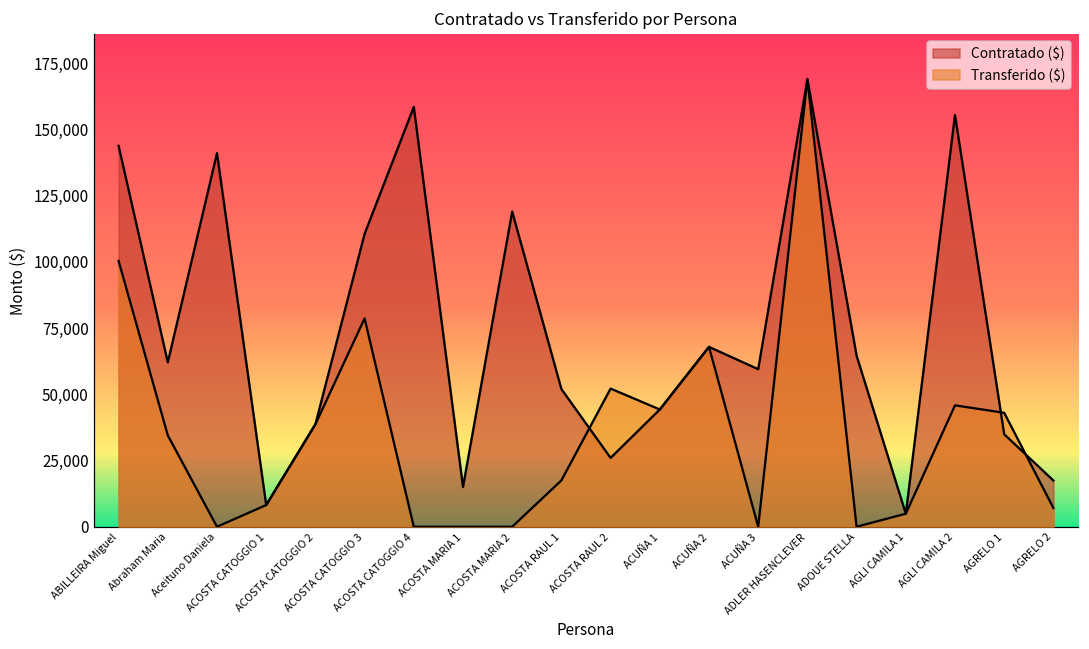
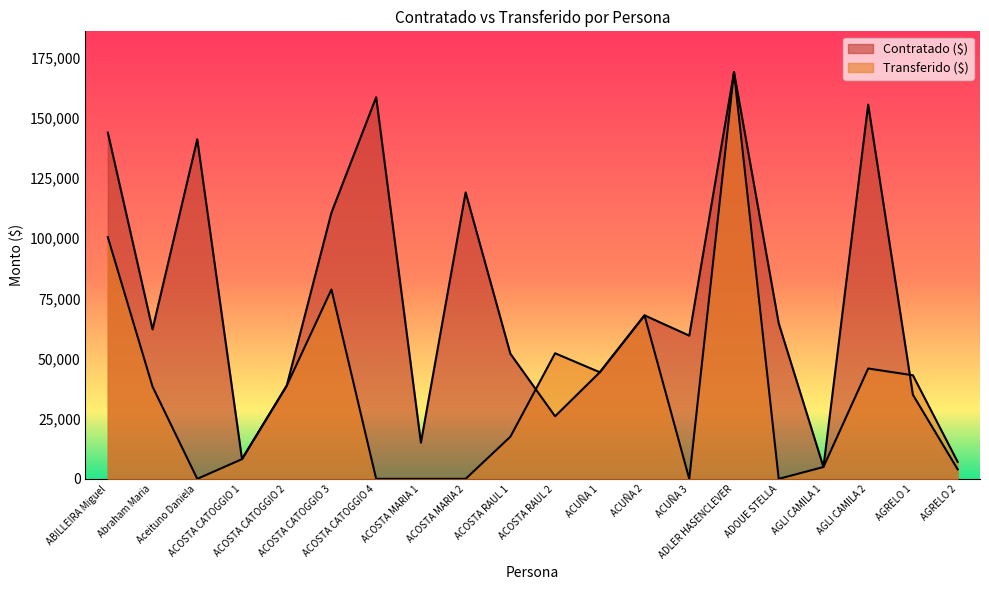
  {
    "Contratado ($)": {
      "ABILLEIRA Miguel": "144,000",
      "Abraham Maria": "62,000",
      "Aceituno Daniela": "141,000",
      "ACOSTA CATOGGIO 3": "111,000",
      "ACOSTA CATOGGIO 4": "159,000",
      "ACOSTA MARIA 1": "15,000",
      "ACOSTA MARIA 2": "119,000",
      "ACOSTA RAUL 1": "52,000",
      "ACOSTA RAUL 2": "26,000",
      "ACUÑA 3": "59,000",
      "ADOUE STELLA": "65,000",
      "AGLI CAMILA 2": "155,000",
      "AGRELO 1": "35,000",
-     "AGRELO 2": "17,000"
+     "AGRELO 2": "4,000"
    },
    "Transferido ($)": {
      "ABILLEIRA Miguel": "100,000",
-     "Abraham Maria": "35,000",
+     "Abraham Maria": "38,000",
      "Aceituno Daniela": "0",
      "ACOSTA CATOGGIO 3": "79,000",
      "ACOSTA CATOGGIO 4": "0",
      "ACOSTA MARIA 1": "0",
      "ACOSTA MARIA 2": "0",
      "ACOSTA RAUL 1": "18,000",
      "ACOSTA RAUL 2": "52,000",
      "ACUÑA 3": "0",
      "ADOUE STELLA": "0",
      "AGLI CAMILA 2": "46,000",
      "AGRELO 1": "43,000",
      "AGRELO 2": "7,000"
    }
  }
